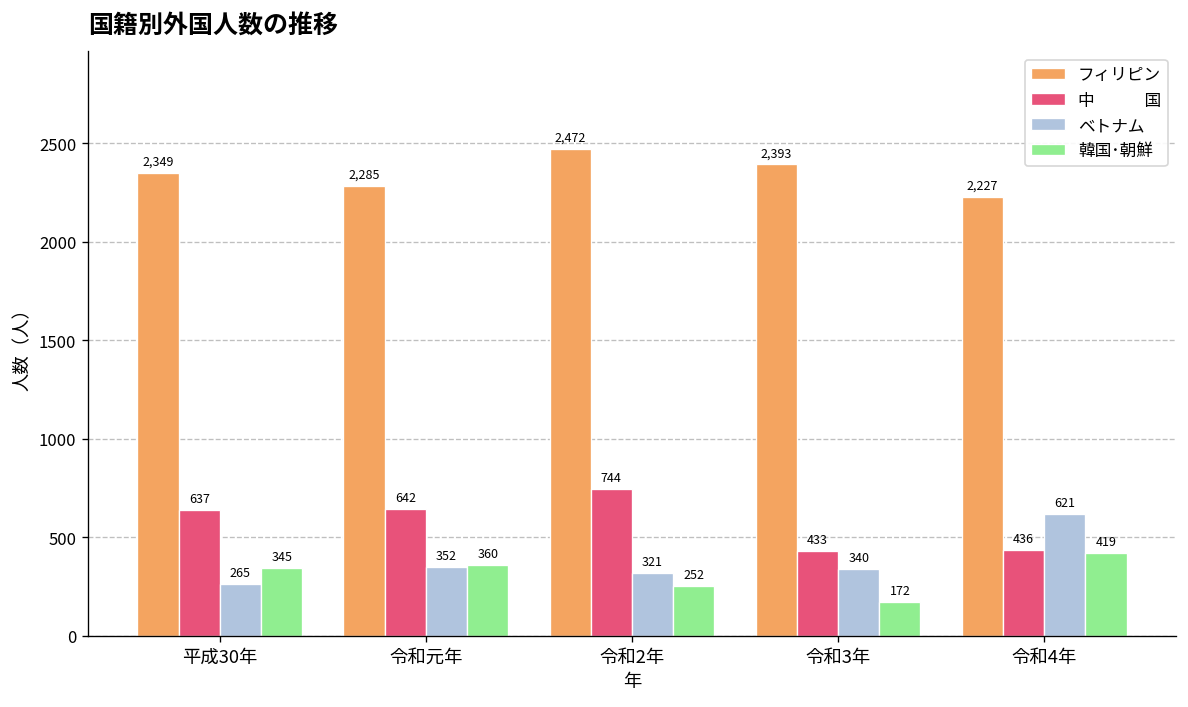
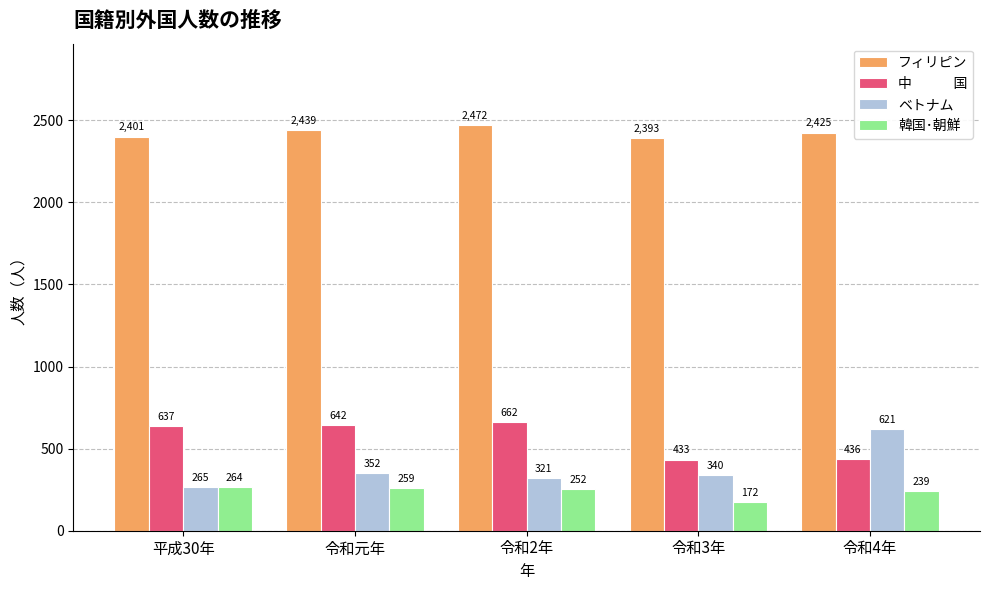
  {
    "フィリピン": {
-     "平成30年": "2,349",
-     "令和元年": "2,285",
+     "平成30年": "2,401",
+     "令和元年": "2,439",
      "令和2年": "2,472",
      "令和3年": "2,393",
-     "令和4年": "2,227"
+     "令和4年": "2,425"
    },
    "中 国": {
      "平成30年": "637",
      "令和元年": "642",
-     "令和2年": "744",
+     "令和2年": "662",
      "令和3年": "433",
      "令和4年": "436"
    },
    "ベトナム": {
      "平成30年": "265",
      "令和元年": "352",
      "令和2年": "321",
      "令和3年": "340",
      "令和4年": "621"
    },
    "韓国･朝鮮": {
-     "平成30年": "345",
-     "令和元年": "360",
+     "平成30年": "264",
+     "令和元年": "259",
      "令和2年": "252",
      "令和3年": "172",
-     "令和4年": "419"
+     "令和4年": "239"
    }
  }
